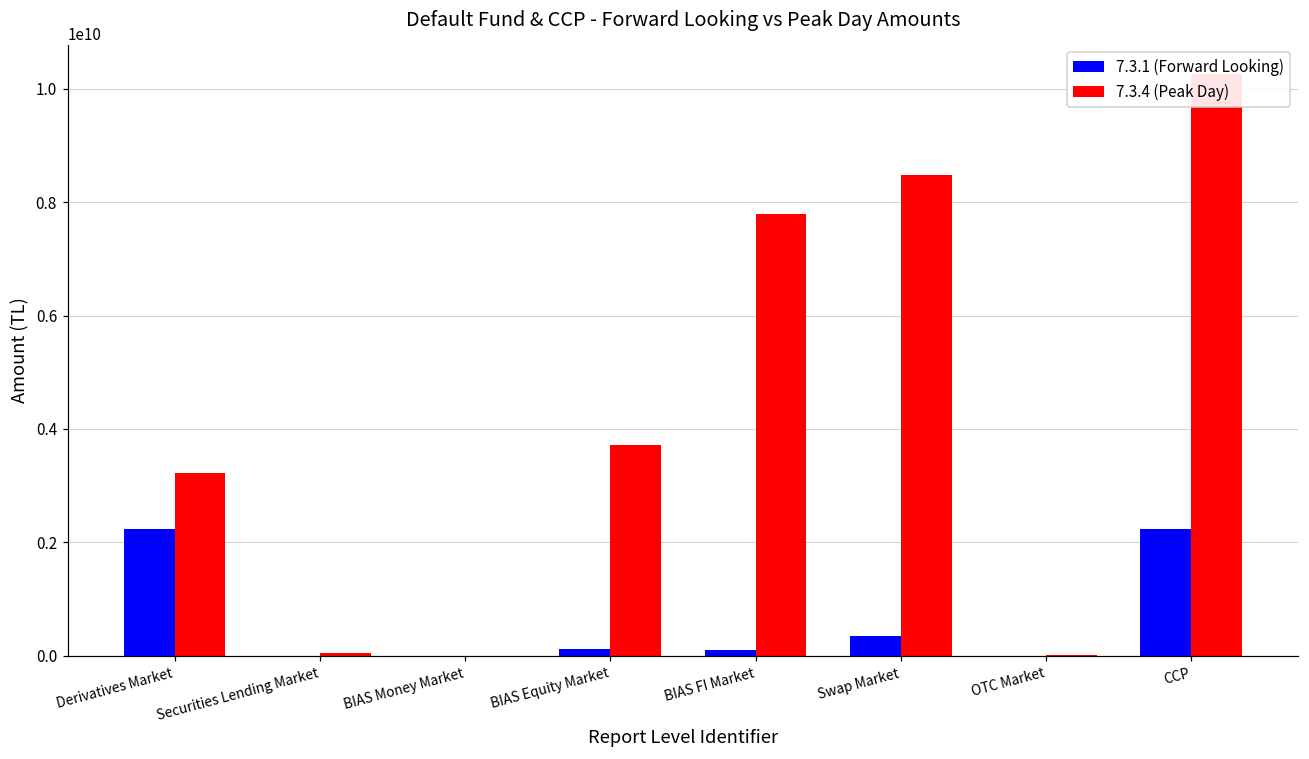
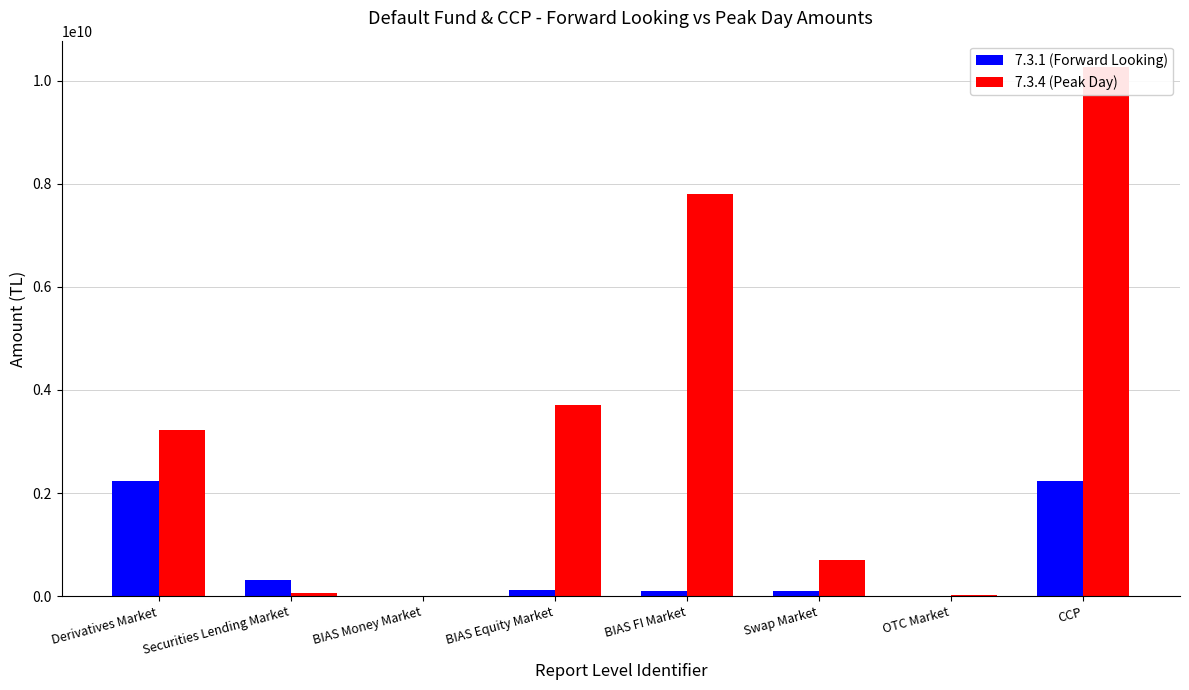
  {
    "7.3.1 (Forward Looking)": {
      "Derivatives Market": 2200000000,
-     "Securities Lending Market": 0,
+     "Securities Lending Market": 300000000,
      "BIAS Money Market": 0,
      "BIAS Equity Market": 100000000,
      "BIAS FI Market": 100000000,
-     "Swap Market": 400000000,
+     "Swap Market": 100000000,
      "CCP": 2200000000
    },
    "7.3.4 (Peak Day)": {
      "Derivatives Market": 3200000000,
      "Securities Lending Market": 100000000,
      "BIAS Money Market": 0,
      "BIAS Equity Market": 3700000000,
      "BIAS FI Market": 7800000000,
-     "Swap Market": 8500000000
+     "Swap Market": 700000000
    }
  }
